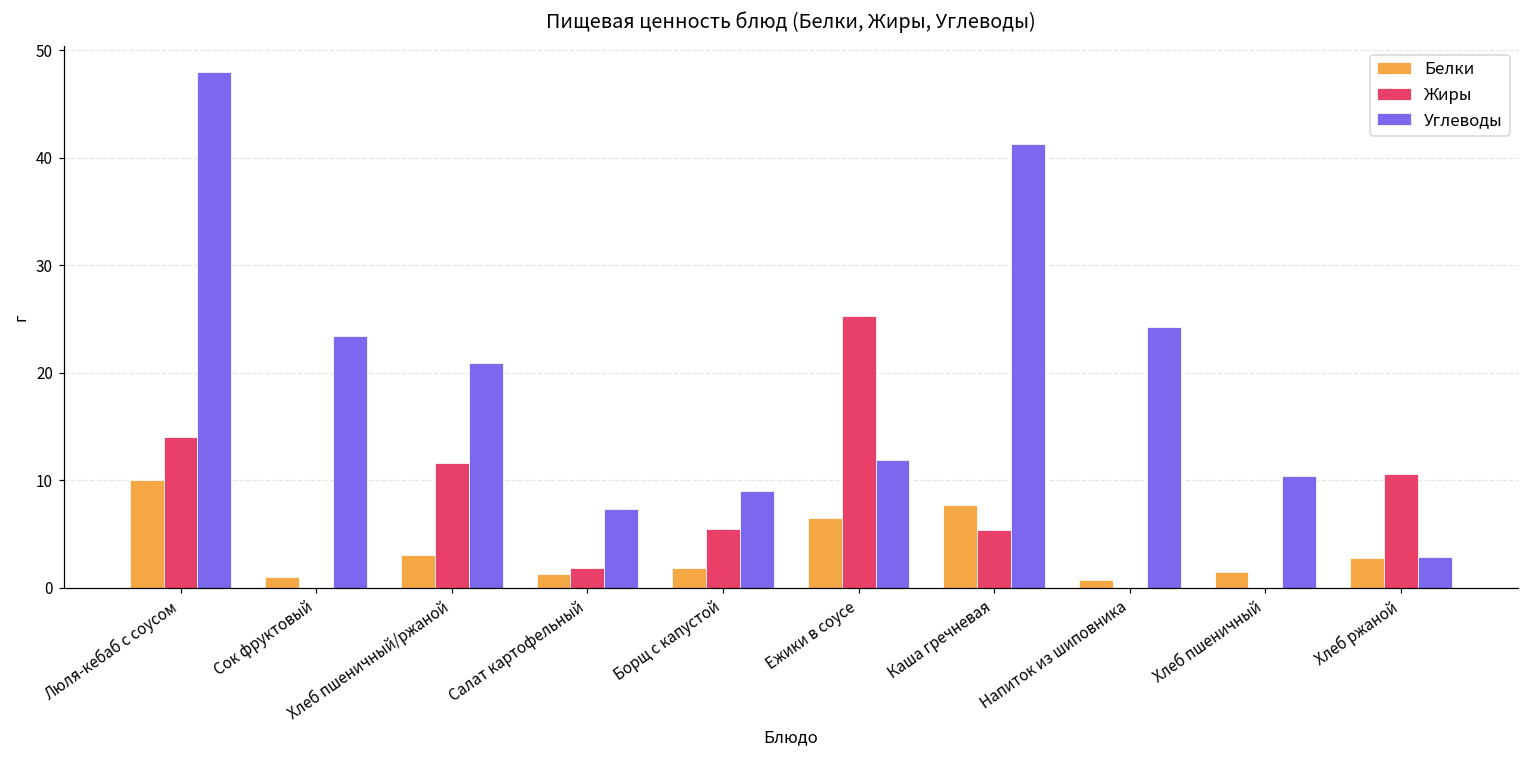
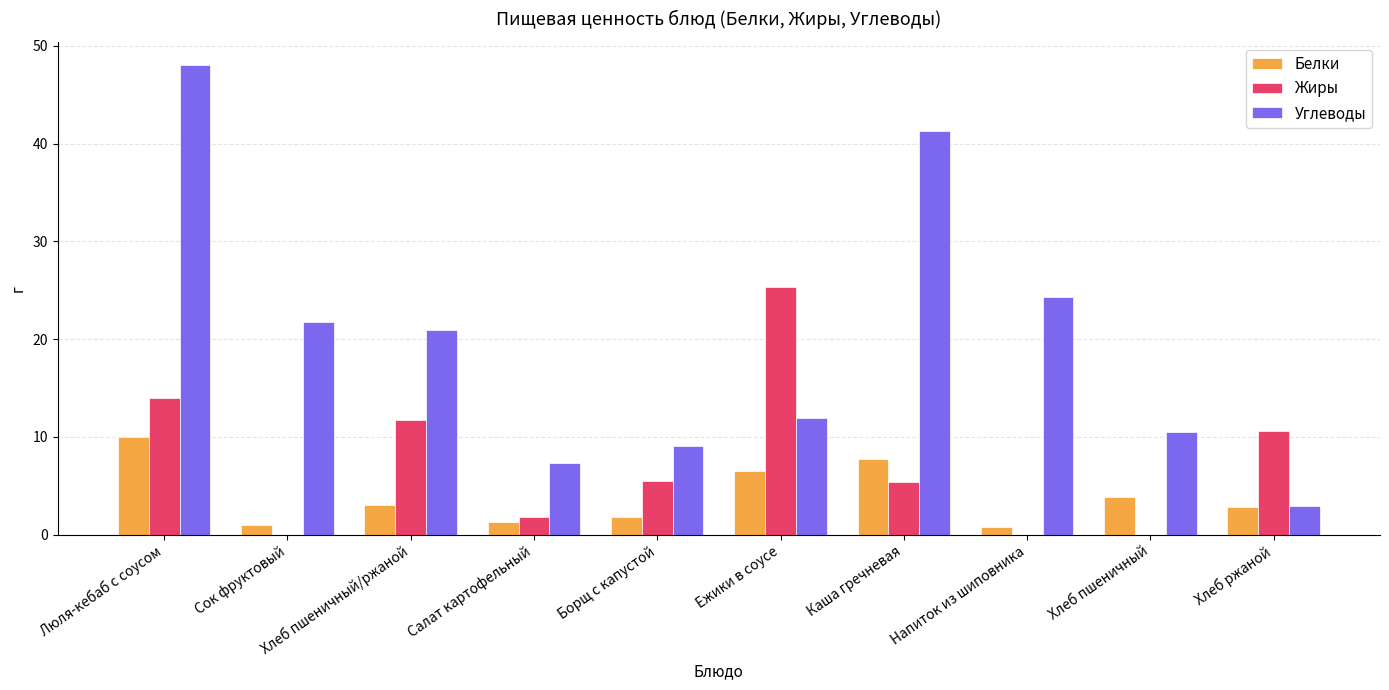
  {
    "Белки": {
      "Люля-кебаб с соусом": 10,
      "Сок фруктовый": 1,
      "Хлеб пшеничный/ржаной": 3,
      "Салат картофельный": 1,
      "Борщ с капустой": 2,
      "Ежики в соусе": 7,
      "Каша гречневая": 8,
      "Напиток из шиповника": 1,
-     "Хлеб пшеничный": 2,
+     "Хлеб пшеничный": 4,
      "Хлеб ржаной": 3
    },
    "Жиры": {
      "Люля-кебаб с соусом": 14,
      "Сок фруктовый": 0,
      "Хлеб пшеничный/ржаной": 12,
      "Салат картофельный": 2,
      "Борщ с капустой": 6,
      "Ежики в соусе": 25,
      "Каша гречневая": 5,
      "Напиток из шиповника": 0,
      "Хлеб ржаной": 11
    },
    "Углеводы": {
      "Люля-кебаб с соусом": 48,
-     "Сок фруктовый": 23,
+     "Сок фруктовый": 22,
      "Хлеб пшеничный/ржаной": 21,
      "Салат картофельный": 7,
      "Борщ с капустой": 9,
      "Ежики в соусе": 12,
      "Каша гречневая": 41,
      "Напиток из шиповника": 24,
      "Хлеб пшеничный": 10,
      "Хлеб ржаной": 3
    }
  }
